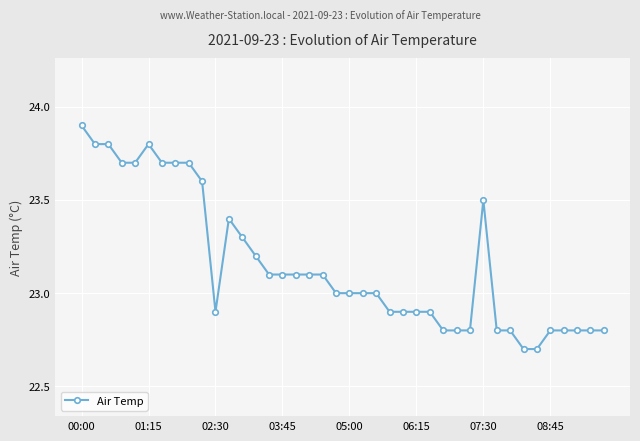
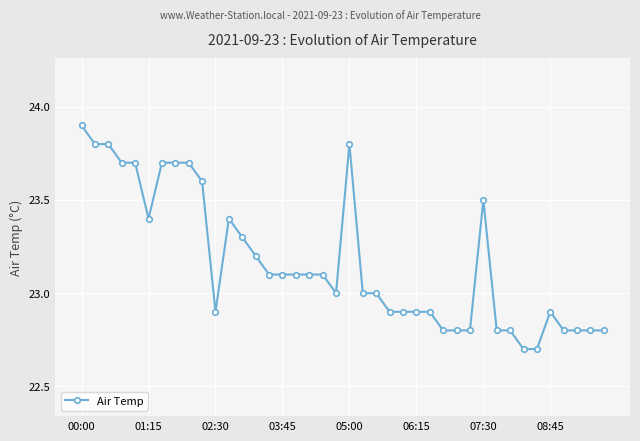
  {
    "00:00": 23.9,
-   "01:15": 23.8,
+   "01:15": 23.4,
    "02:30": 22.9,
    "03:45": 23.1,
-   "05:00": 23.0,
+   "05:00": 23.8,
    "06:15": 22.9,
    "07:30": 23.5,
-   "08:45": 22.8
+   "08:45": 22.9
  }
